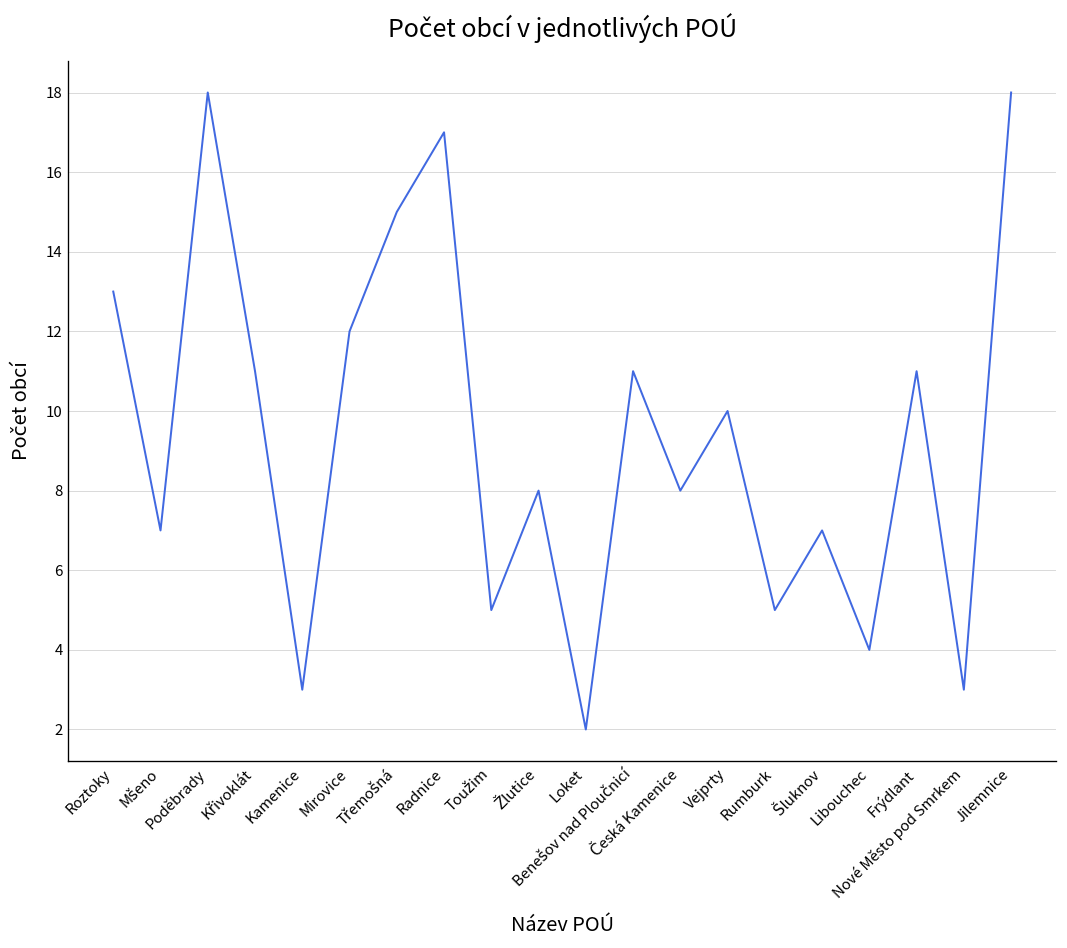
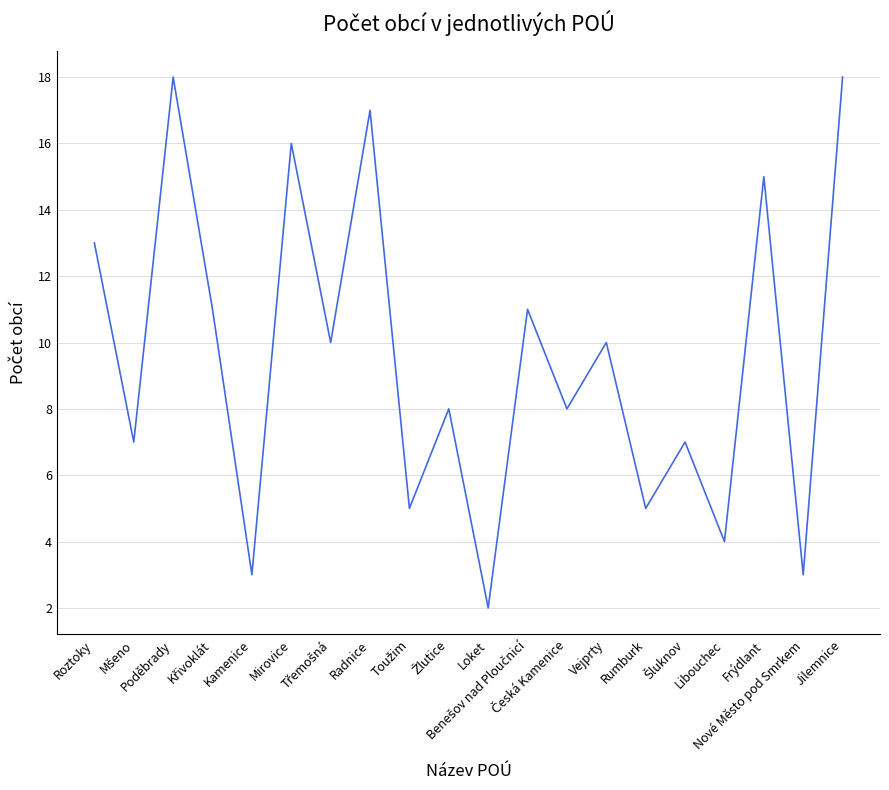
  {
    "Roztoky": 13,
    "Mšeno": 7,
    "Poděbrady": 18,
    "Křivoklát": 11,
    "Kamenice": 3,
-   "Mirovice": 12,
-   "Třemošná": 15,
+   "Mirovice": 16,
+   "Třemošná": 10,
    "Radnice": 17,
    "Toužim": 5,
    "Žlutice": 8,
    "Loket": 2,
    "Benešov nad Ploučnicí": 11,
    "Česká Kamenice": 8,
    "Vejprty": 10,
    "Rumburk": 5,
    "Šluknov": 7,
    "Libouchec": 4,
-   "Frýdlant": 11,
+   "Frýdlant": 15,
    "Nové Město pod Smrkem": 3,
    "Jilemnice": 18
  }
